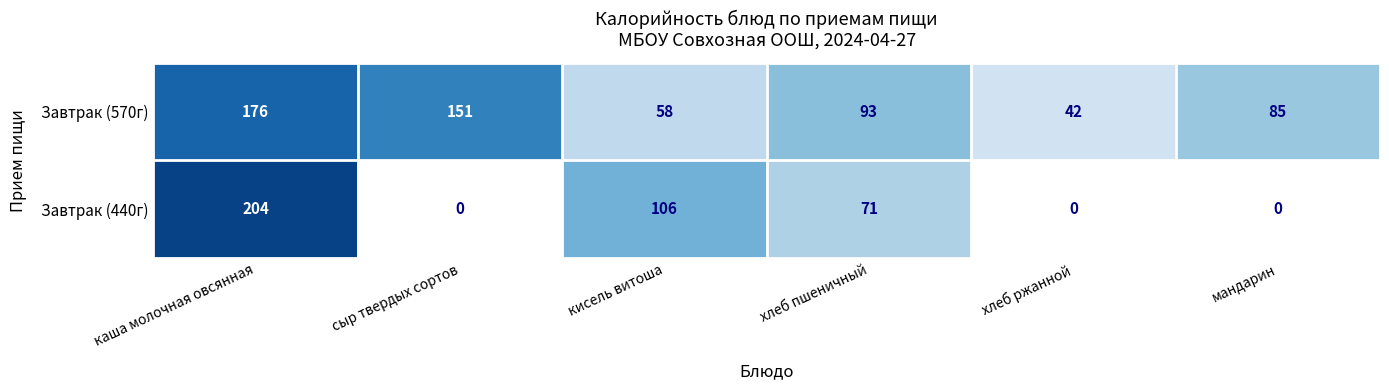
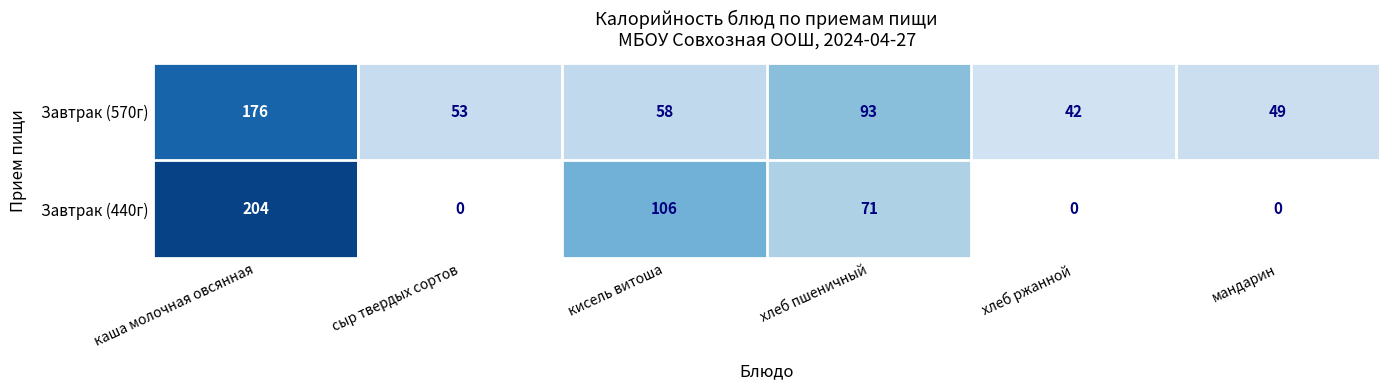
  {
    "Завтрак (570г)": {
      "каша молочная овсянная": 176,
-     "сыр твердых сортов": 151,
+     "сыр твердых сортов": 53,
      "кисель витоша": 58,
      "хлеб пшеничный": 93,
      "хлеб ржанной": 42,
-     "мандарин": 85
+     "мандарин": 49
    },
    "Завтрак (440г)": {
      "каша молочная овсянная": 204,
      "кисель витоша": 106,
      "хлеб пшеничный": 71
    }
  }
